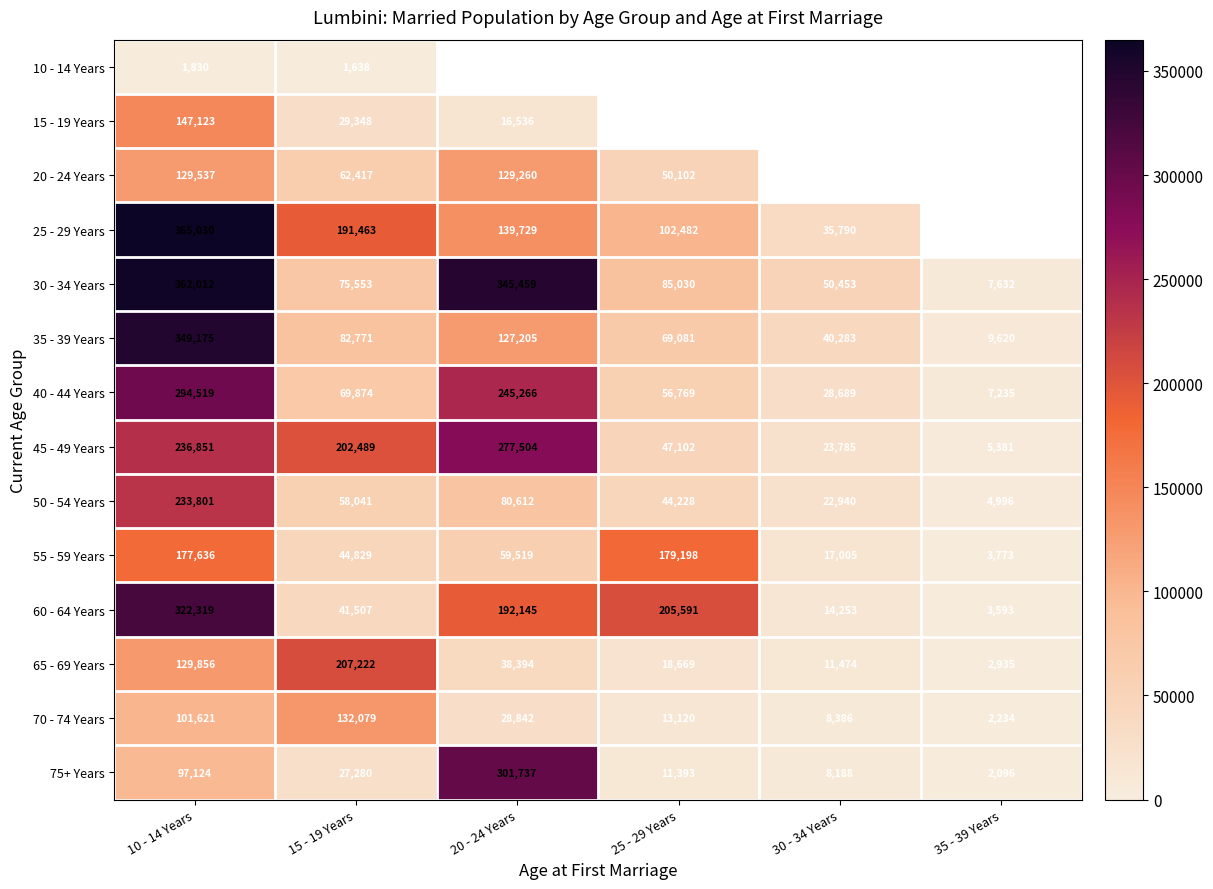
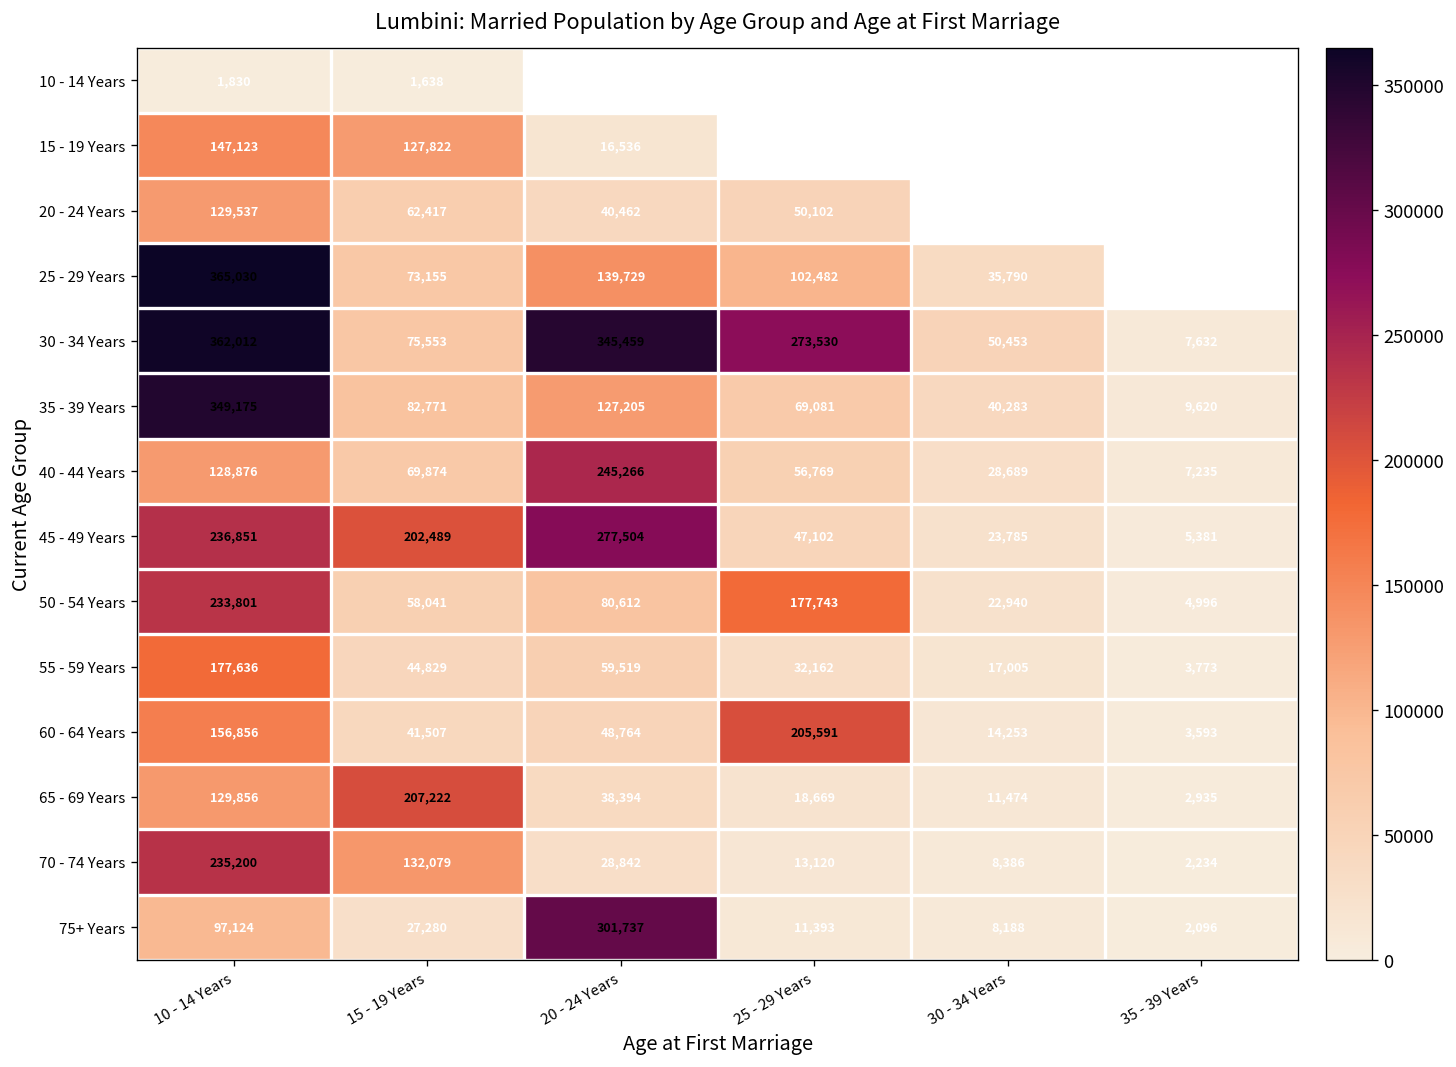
  {
    "15 - 19 Years": {
      "10 - 14 Years": "147,123",
-     "15 - 19 Years": "29,348"
+     "15 - 19 Years": "127,822"
    },
    "20 - 24 Years": {
      "10 - 14 Years": "129,537",
      "15 - 19 Years": "62,417",
-     "20 - 24 Years": "129,260",
+     "20 - 24 Years": "40,462",
      "25 - 29 Years": "50,102"
    },
    "25 - 29 Years": {
-     "15 - 19 Years": "191,463",
+     "15 - 19 Years": "73,155",
      "20 - 24 Years": "139,729",
      "25 - 29 Years": "102,482",
      "30 - 34 Years": "35,790"
    },
    "30 - 34 Years": {
      "15 - 19 Years": "75,553",
      "20 - 24 Years": "345,459",
-     "25 - 29 Years": "85,030",
+     "25 - 29 Years": "273,530",
      "30 - 34 Years": "50,453"
    },
    "35 - 39 Years": {
      "15 - 19 Years": "82,771",
      "20 - 24 Years": "127,205",
      "25 - 29 Years": "69,081",
      "30 - 34 Years": "40,283"
    },
    "40 - 44 Years": {
-     "10 - 14 Years": "294,519",
+     "10 - 14 Years": "128,876",
      "15 - 19 Years": "69,874",
      "20 - 24 Years": "245,266",
      "25 - 29 Years": "56,769",
      "30 - 34 Years": "28,689"
    },
    "45 - 49 Years": {
      "10 - 14 Years": "236,851",
      "15 - 19 Years": "202,489",
      "20 - 24 Years": "277,504",
      "25 - 29 Years": "47,102",
      "30 - 34 Years": "23,785"
    },
    "50 - 54 Years": {
      "10 - 14 Years": "233,801",
      "15 - 19 Years": "58,041",
      "20 - 24 Years": "80,612",
-     "25 - 29 Years": "44,228",
+     "25 - 29 Years": "177,743",
      "30 - 34 Years": "22,940"
    },
    "55 - 59 Years": {
      "10 - 14 Years": "177,636",
      "15 - 19 Years": "44,829",
      "20 - 24 Years": "59,519",
-     "25 - 29 Years": "179,198"
+     "25 - 29 Years": "32,162"
    },
    "60 - 64 Years": {
-     "10 - 14 Years": "322,319",
+     "10 - 14 Years": "156,856",
      "15 - 19 Years": "41,507",
-     "20 - 24 Years": "192,145",
+     "20 - 24 Years": "48,764",
      "25 - 29 Years": "205,591"
    },
    "65 - 69 Years": {
      "10 - 14 Years": "129,856",
      "15 - 19 Years": "207,222",
      "20 - 24 Years": "38,394",
      "25 - 29 Years": "18,669"
    },
    "70 - 74 Years": {
-     "10 - 14 Years": "101,621",
+     "10 - 14 Years": "235,200",
      "15 - 19 Years": "132,079",
      "20 - 24 Years": "28,842"
    },
    "75+ Years": {
      "10 - 14 Years": "97,124",
      "15 - 19 Years": "27,280",
      "20 - 24 Years": "301,737"
    }
  }
